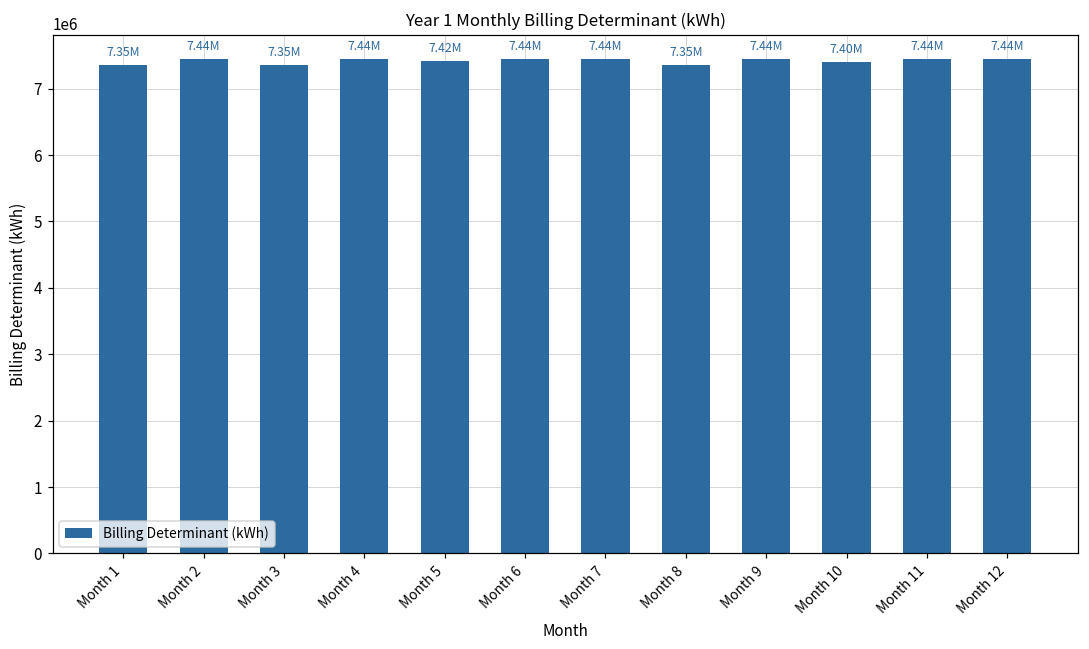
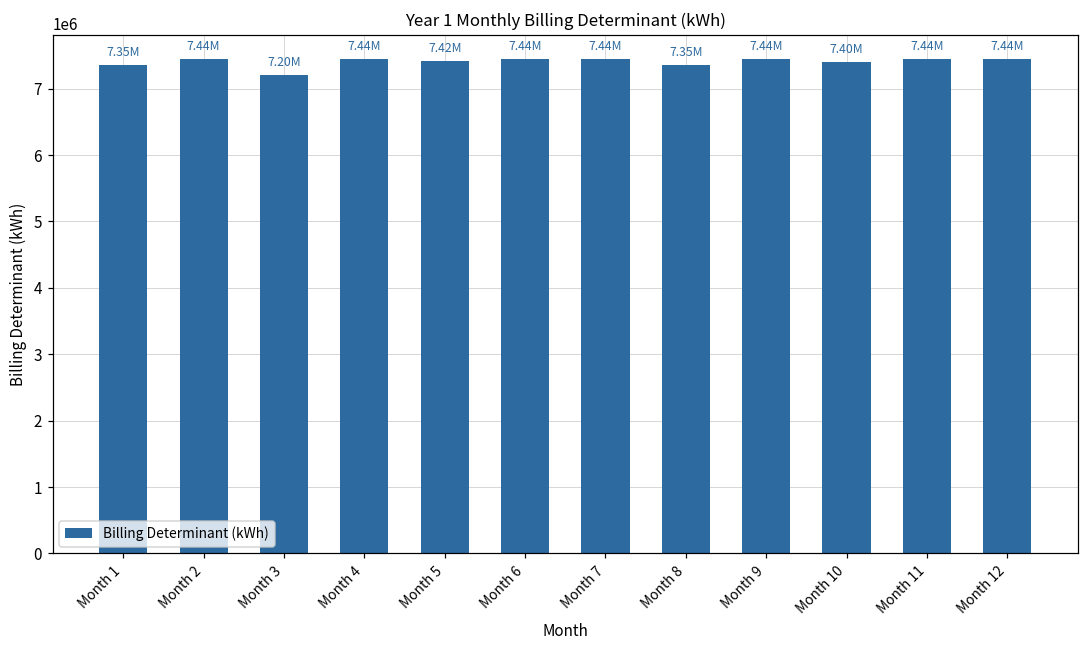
  {
    "Month 1": "7.35M",
    "Month 2": "7.44M",
-   "Month 3": "7.35M",
+   "Month 3": "7.20M",
    "Month 4": "7.44M",
    "Month 5": "7.42M",
    "Month 6": "7.44M",
    "Month 7": "7.44M",
    "Month 8": "7.35M",
    "Month 9": "7.44M",
    "Month 10": "7.40M",
    "Month 11": "7.44M",
    "Month 12": "7.44M"
  }
